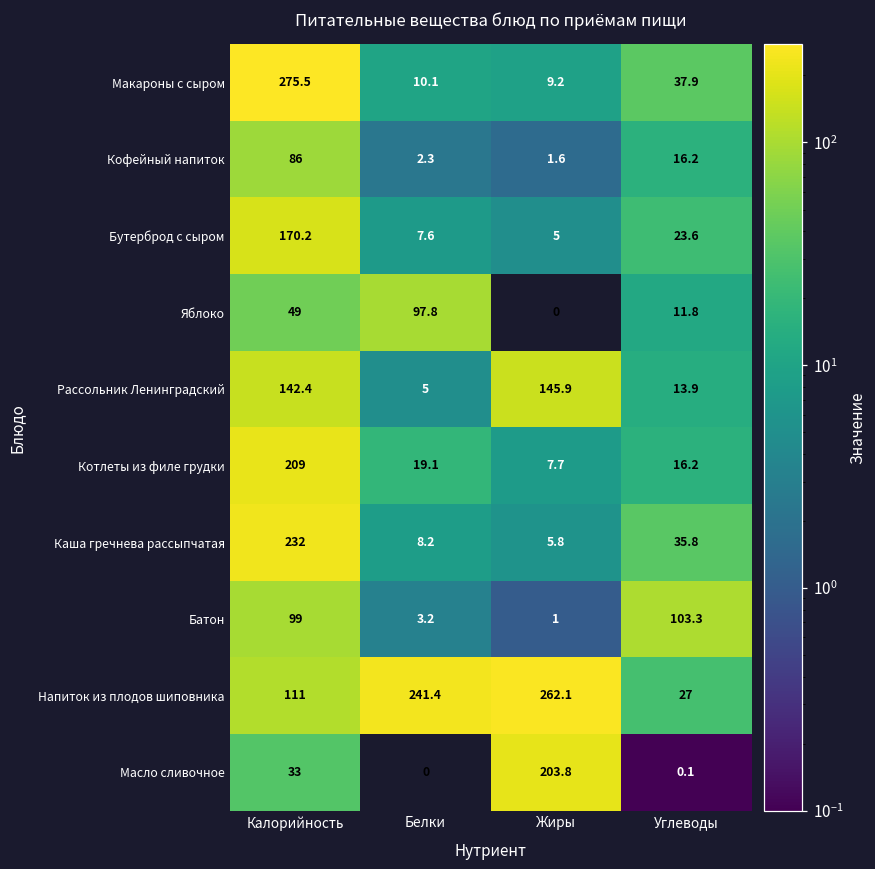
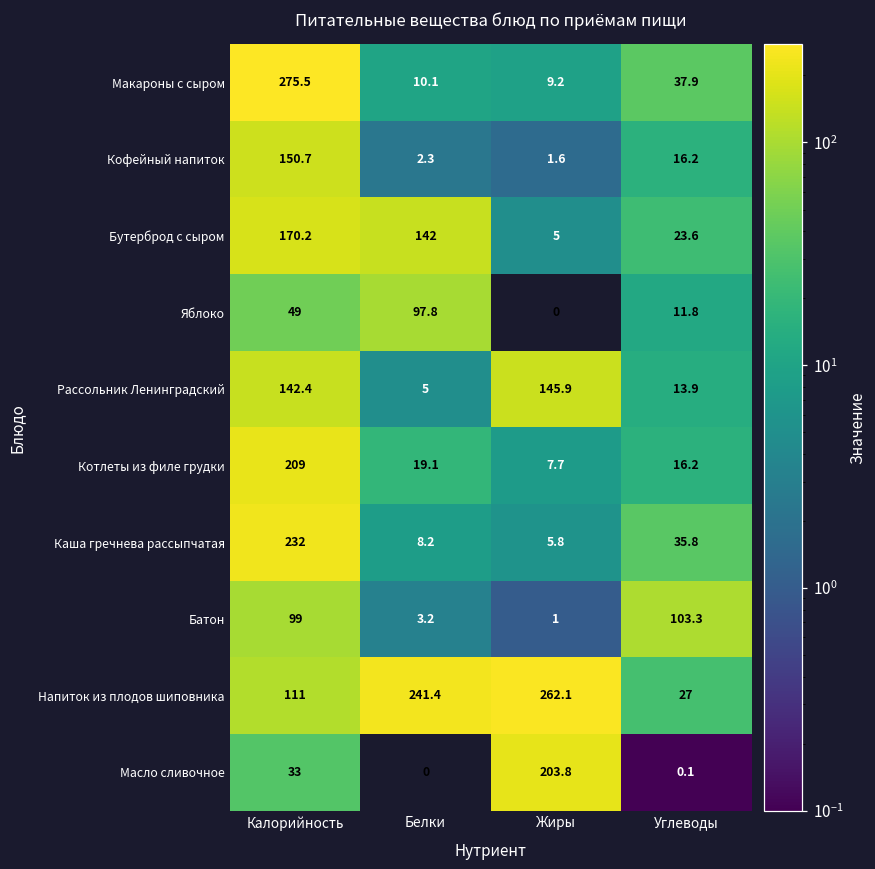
  {
    "Макароны с сыром": {
      "Калорийность": 275.5,
      "Белки": 10.1,
      "Жиры": 9.2,
      "Углеводы": 37.9
    },
    "Кофейный напиток": {
-     "Калорийность": 86,
+     "Калорийность": 150.7,
      "Белки": 2.3,
      "Жиры": 1.6,
      "Углеводы": 16.2
    },
    "Бутерброд с сыром": {
      "Калорийность": 170.2,
-     "Белки": 7.6,
+     "Белки": 142,
      "Жиры": 5,
      "Углеводы": 23.6
    },
    "Яблоко": {
      "Калорийность": 49,
      "Белки": 97.8,
      "Углеводы": 11.8
    },
    "Рассольник Ленинградский": {
      "Калорийность": 142.4,
      "Белки": 5,
      "Жиры": 145.9,
      "Углеводы": 13.9
    },
    "Котлеты из филе грудки": {
      "Калорийность": 209,
      "Белки": 19.1,
      "Жиры": 7.7,
      "Углеводы": 16.2
    },
    "Каша гречнева рассыпчатая": {
      "Калорийность": 232,
      "Белки": 8.2,
      "Жиры": 5.8,
      "Углеводы": 35.8
    },
    "Батон": {
      "Калорийность": 99,
      "Белки": 3.2,
      "Жиры": 1,
      "Углеводы": 103.3
    },
    "Напиток из плодов шиповника": {
      "Калорийность": 111,
      "Белки": 241.4,
      "Жиры": 262.1,
      "Углеводы": 27
    },
    "Масло сливочное": {
      "Калорийность": 33,
      "Жиры": 203.8,
      "Углеводы": 0.1
    }
  }
